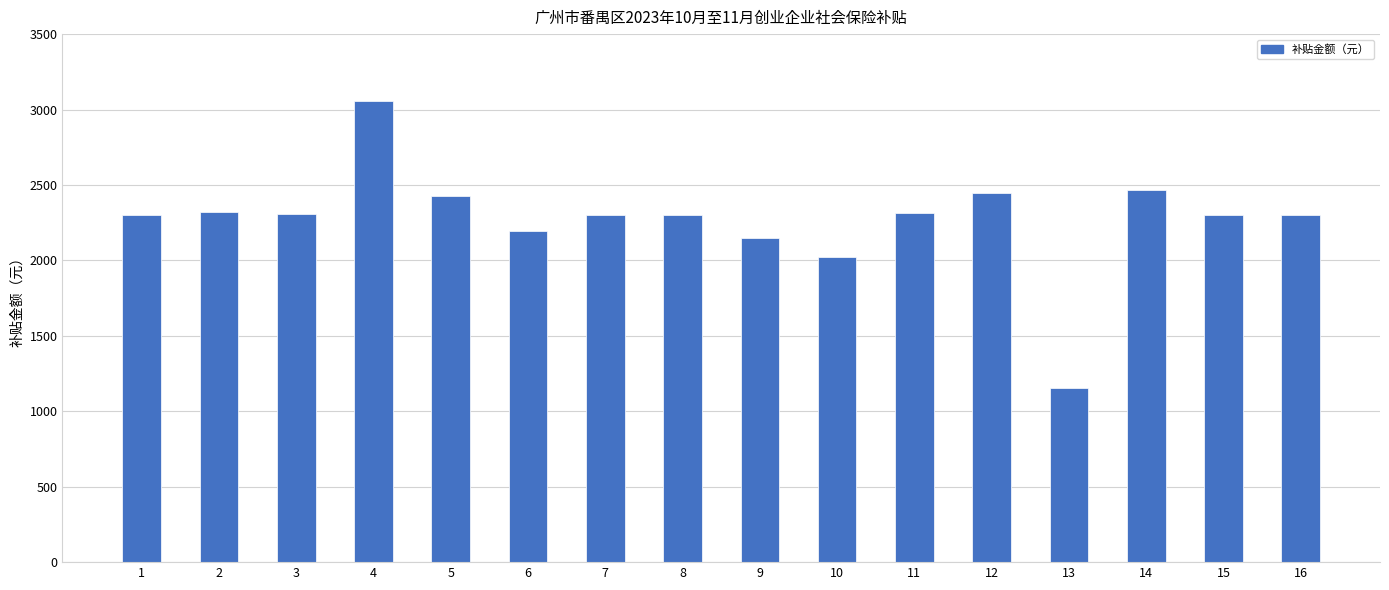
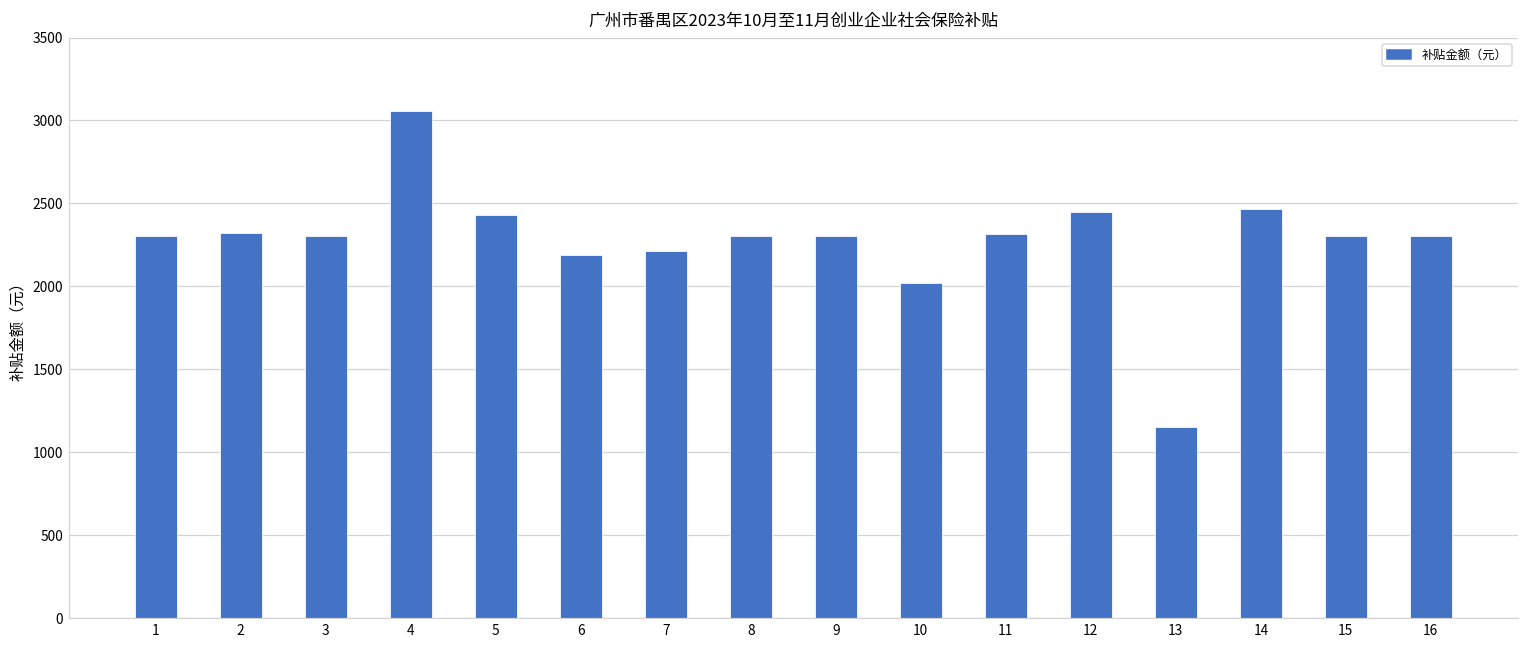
  {
    "1": 2300,
    "2": 2320,
    "3": 2310,
    "4": 3060,
    "5": 2430,
    "6": 2190,
-   "7": 2300,
+   "7": 2220,
    "8": 2300,
-   "9": 2150,
+   "9": 2300,
    "10": 2020,
    "11": 2320,
    "12": 2450,
    "13": 1150,
    "14": 2470,
    "15": 2300,
    "16": 2300
  }
